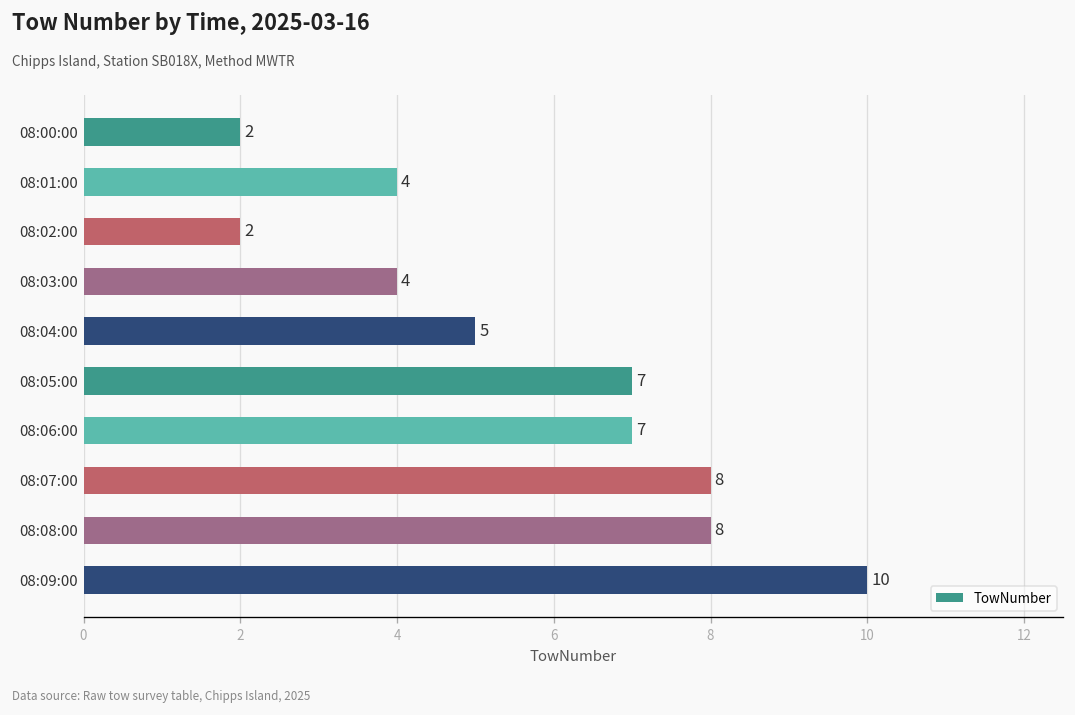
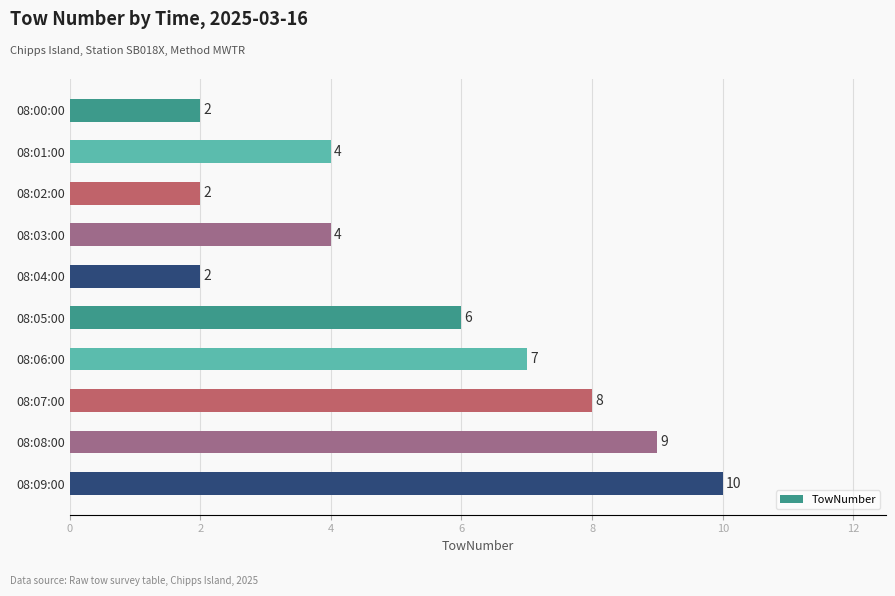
  {
    "08:00:00": 2,
    "08:01:00": 4,
    "08:02:00": 2,
    "08:03:00": 4,
-   "08:04:00": 5,
-   "08:05:00": 7,
+   "08:04:00": 2,
+   "08:05:00": 6,
    "08:06:00": 7,
    "08:07:00": 8,
-   "08:08:00": 8,
+   "08:08:00": 9,
    "08:09:00": 10
  }
